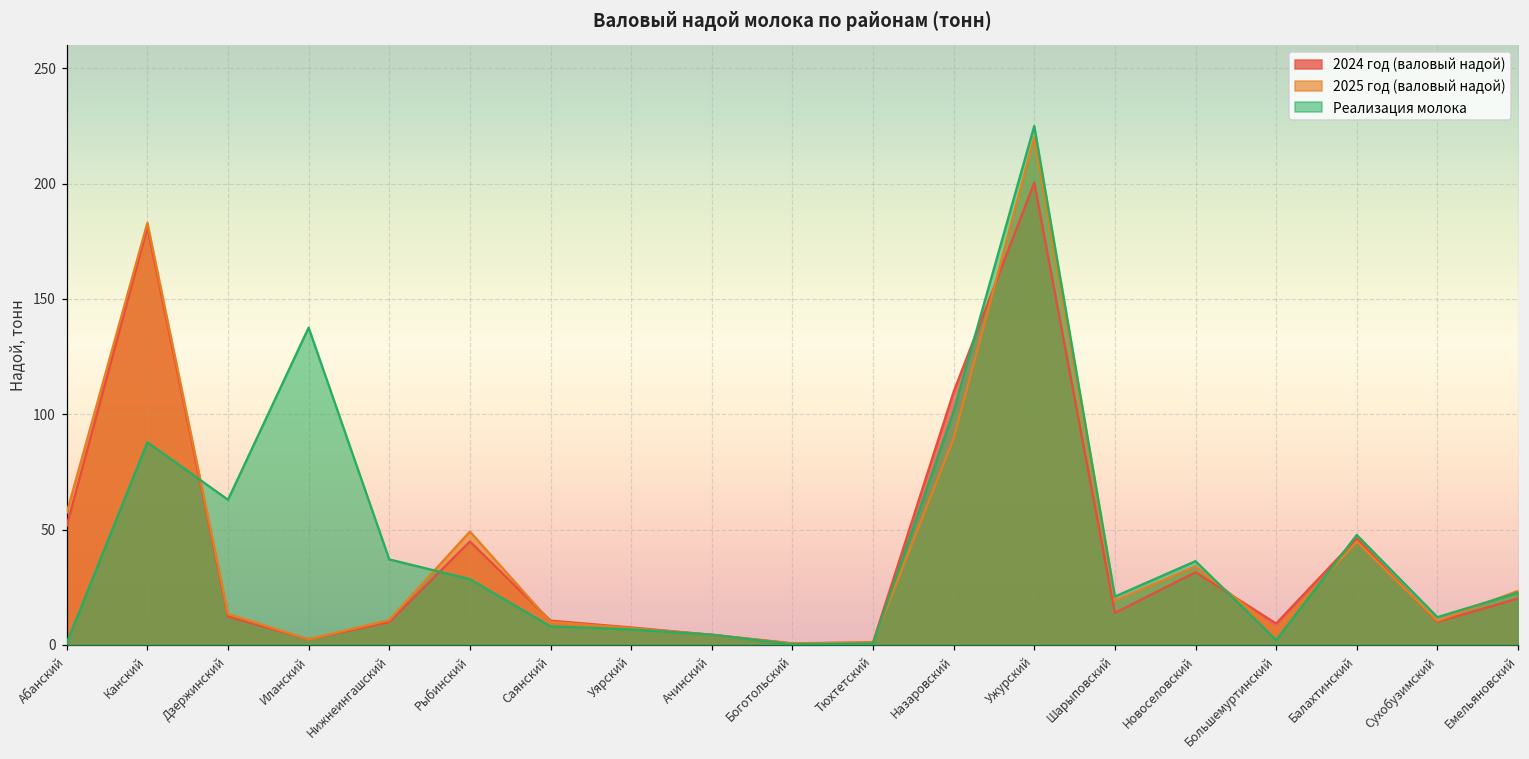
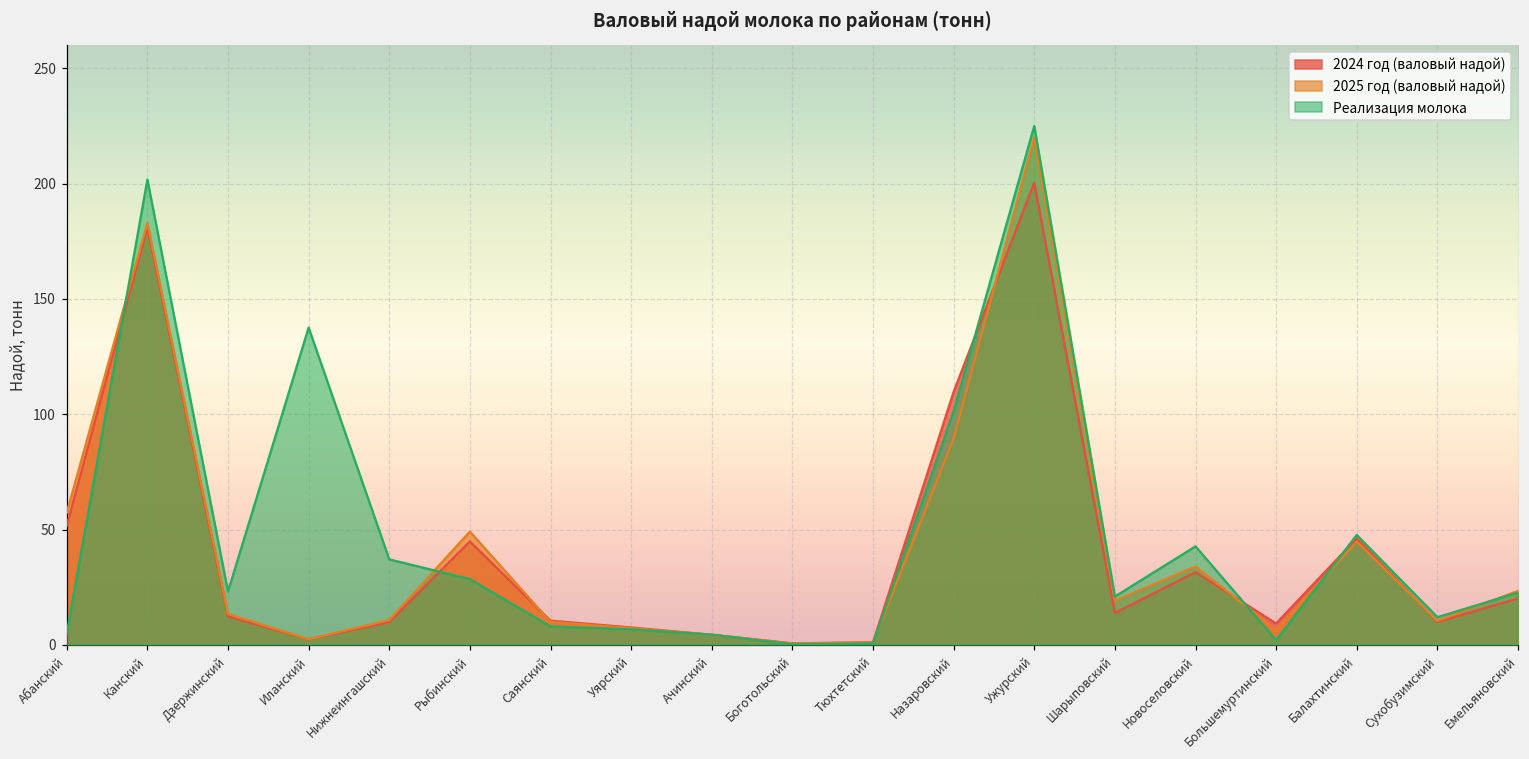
  {
    "Реализация молока": {
-     "Абанский": 1,
-     "Канский": 88,
-     "Дзержинский": 63,
+     "Абанский": 5,
+     "Канский": 202,
+     "Дзержинский": 23,
      "Иланский": 138,
      "Нижнеингашский": 37,
      "Рыбинский": 29,
      "Саянский": 8,
      "Назаровский": 101,
      "Ужурский": 225,
      "Шарыповский": 21,
-     "Новоселовский": 36,
+     "Новоселовский": 43,
      "Большемуртинский": 2,
      "Балахтинский": 48,
      "Сухобузимский": 12
    }
  }
